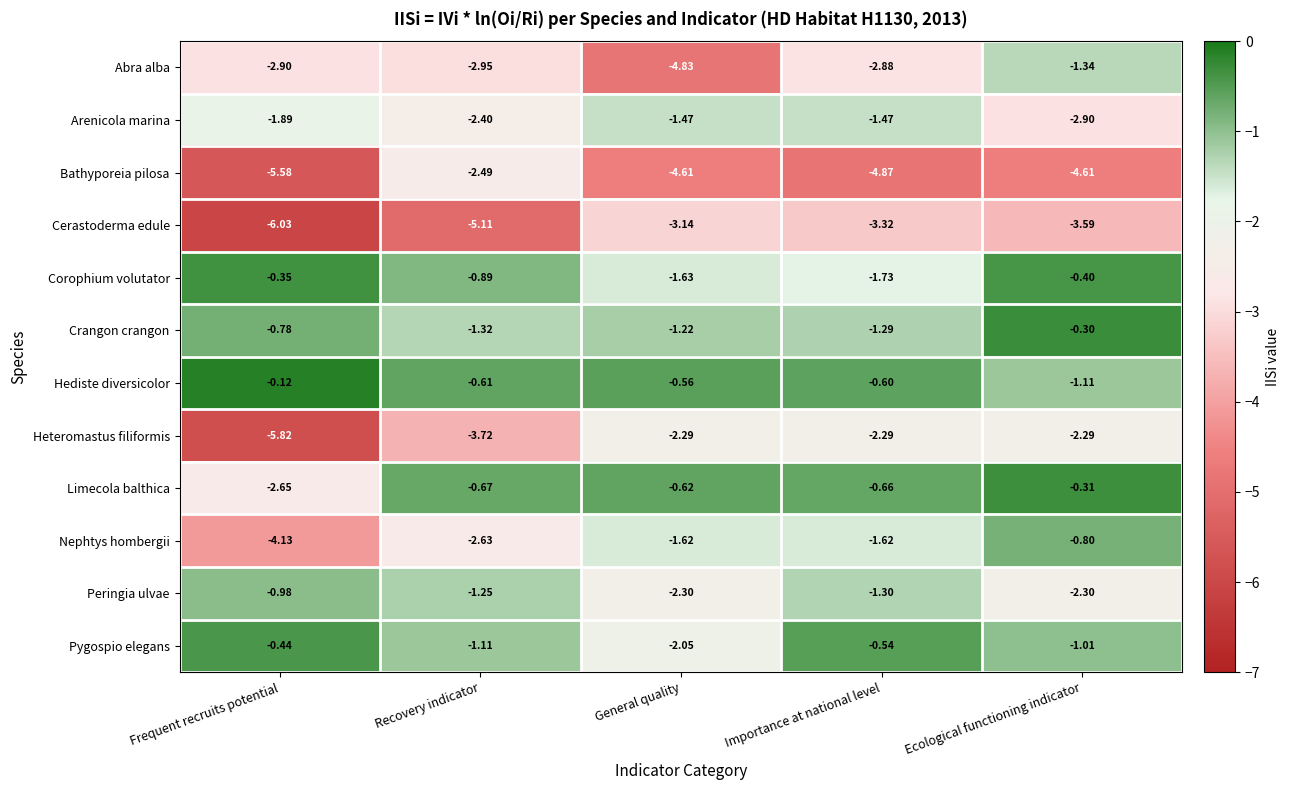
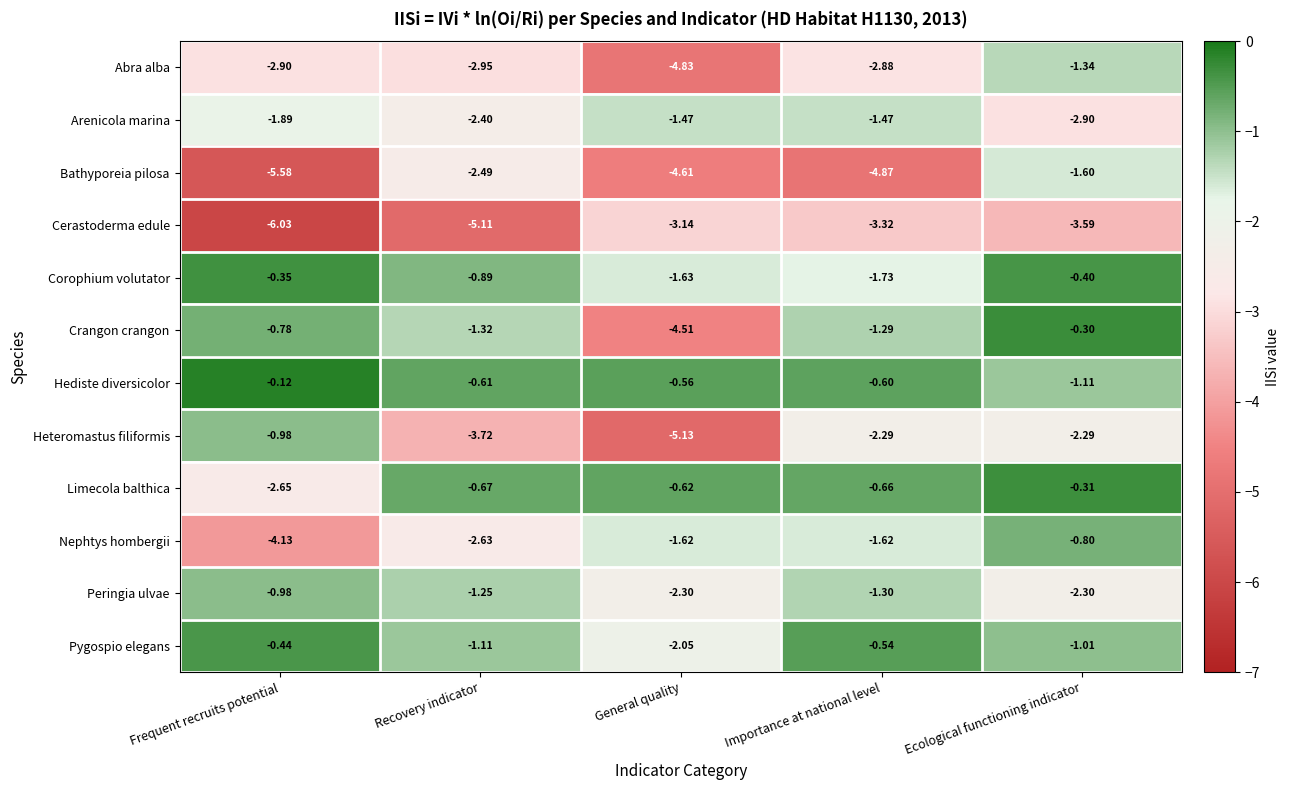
  {
    "Abra alba": {
      "Frequent recruits potential": -2.90,
      "Recovery indicator": -2.95,
      "General quality": -4.83,
      "Importance at national level": -2.88,
      "Ecological functioning indicator": -1.34
    },
    "Arenicola marina": {
      "Frequent recruits potential": -1.89,
      "Recovery indicator": -2.40,
      "General quality": -1.47,
      "Importance at national level": -1.47,
      "Ecological functioning indicator": -2.90
    },
    "Bathyporeia pilosa": {
      "Frequent recruits potential": -5.58,
      "Recovery indicator": -2.49,
      "General quality": -4.61,
      "Importance at national level": -4.87,
-     "Ecological functioning indicator": -4.61
+     "Ecological functioning indicator": -1.60
    },
    "Cerastoderma edule": {
      "Frequent recruits potential": -6.03,
      "Recovery indicator": -5.11,
      "General quality": -3.14,
      "Importance at national level": -3.32,
      "Ecological functioning indicator": -3.59
    },
    "Corophium volutator": {
      "Frequent recruits potential": -0.35,
      "Recovery indicator": -0.89,
      "General quality": -1.63,
      "Importance at national level": -1.73,
      "Ecological functioning indicator": -0.40
    },
    "Crangon crangon": {
      "Frequent recruits potential": -0.78,
      "Recovery indicator": -1.32,
-     "General quality": -1.22,
+     "General quality": -4.51,
      "Importance at national level": -1.29,
      "Ecological functioning indicator": -0.30
    },
    "Hediste diversicolor": {
      "Frequent recruits potential": -0.12,
      "Recovery indicator": -0.61,
      "General quality": -0.56,
      "Importance at national level": -0.60,
      "Ecological functioning indicator": -1.11
    },
    "Heteromastus filiformis": {
-     "Frequent recruits potential": -5.82,
+     "Frequent recruits potential": -0.98,
      "Recovery indicator": -3.72,
-     "General quality": -2.29,
+     "General quality": -5.13,
      "Importance at national level": -2.29,
      "Ecological functioning indicator": -2.29
    },
    "Limecola balthica": {
      "Frequent recruits potential": -2.65,
      "Recovery indicator": -0.67,
      "General quality": -0.62,
      "Importance at national level": -0.66,
      "Ecological functioning indicator": -0.31
    },
    "Nephtys hombergii": {
      "Frequent recruits potential": -4.13,
      "Recovery indicator": -2.63,
      "General quality": -1.62,
      "Importance at national level": -1.62,
      "Ecological functioning indicator": -0.80
    },
    "Peringia ulvae": {
      "Frequent recruits potential": -0.98,
      "Recovery indicator": -1.25,
      "General quality": -2.30,
      "Importance at national level": -1.30,
      "Ecological functioning indicator": -2.30
    },
    "Pygospio elegans": {
      "Frequent recruits potential": -0.44,
      "Recovery indicator": -1.11,
      "General quality": -2.05,
      "Importance at national level": -0.54,
      "Ecological functioning indicator": -1.01
    }
  }
